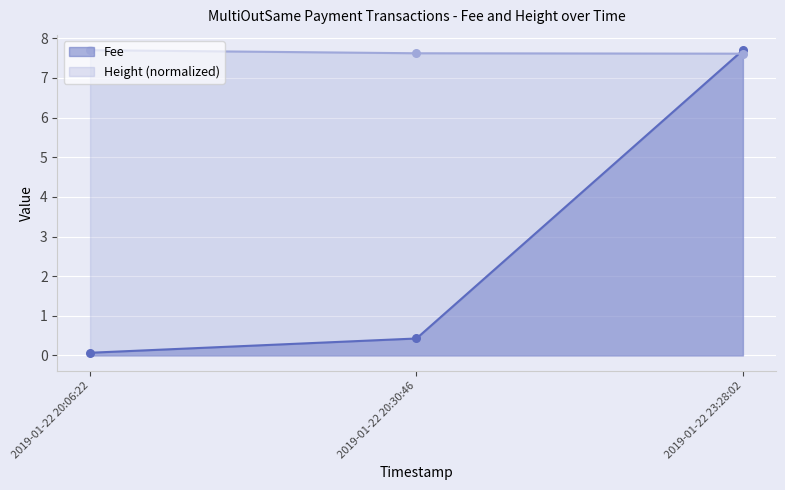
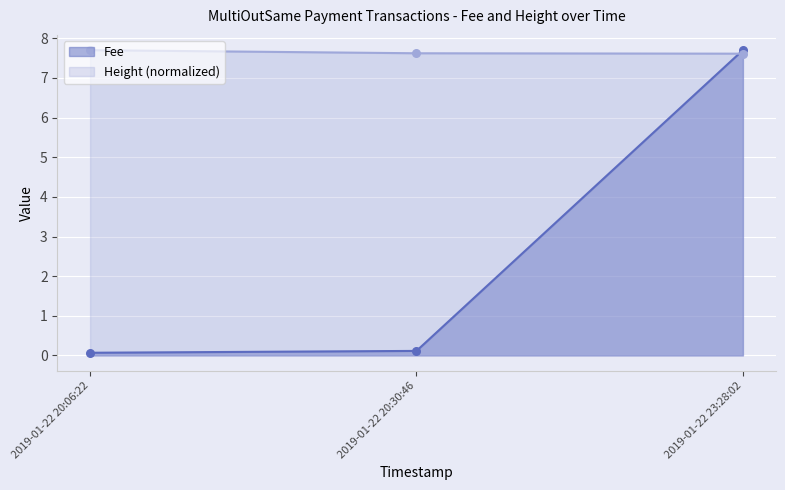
  {
    "Fee": {
      "2019-01-22 20:06:22": 0.1,
-     "2019-01-22 20:30:46": 0.4,
+     "2019-01-22 20:30:46": 0.1,
      "2019-01-22 23:28:02": 7.7
    },
    "Height (normalized)": {
      "2019-01-22 20:30:46": 7.6,
      "2019-01-22 23:28:02": 7.6
    }
  }
